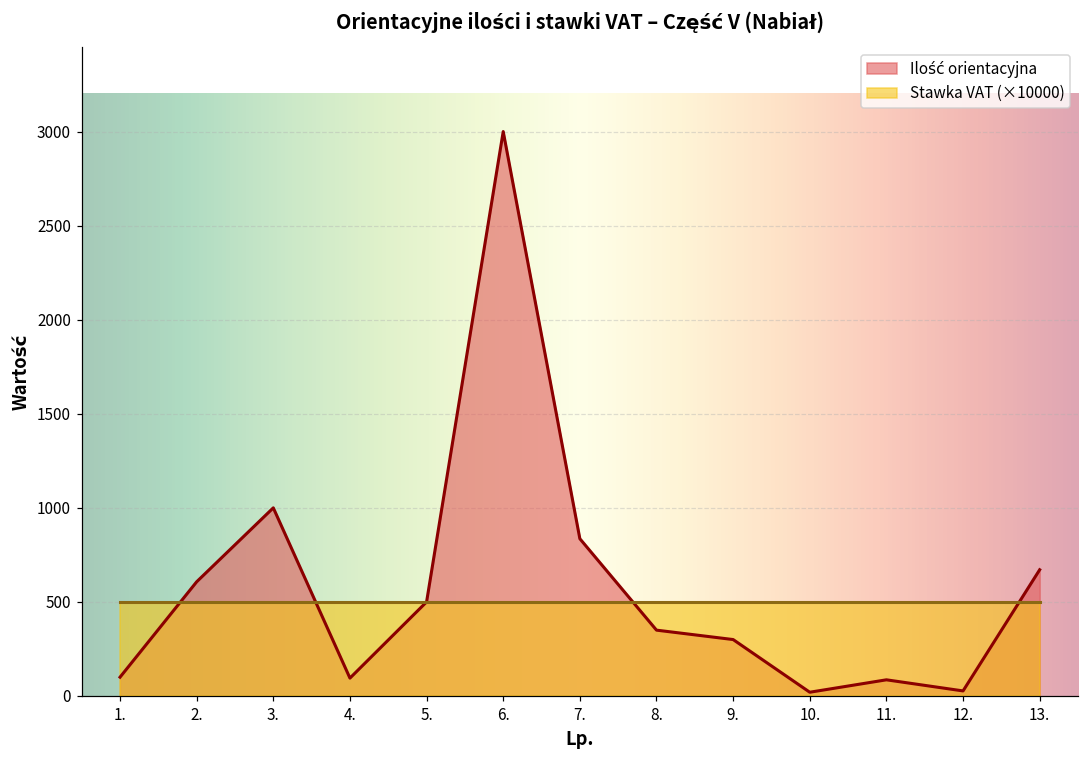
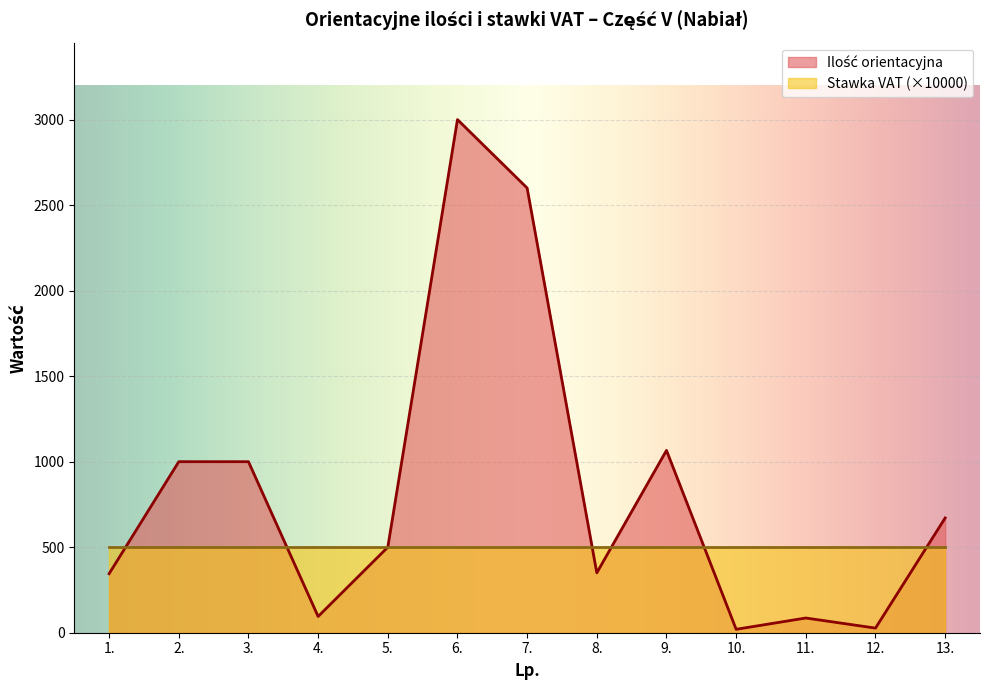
  {
    "Ilość orientacyjna": {
-     "1.": 100,
-     "2.": 610,
+     "1.": 350,
+     "2.": 1000,
      "3.": 1000,
      "4.": 100,
      "6.": 3000,
-     "7.": 840,
+     "7.": 2600,
      "8.": 350,
-     "9.": 300,
+     "9.": 1070,
      "10.": 20,
      "11.": 90,
      "12.": 30,
      "13.": 670
    },
    "Stawka VAT (×10000)": {
      "1.": 500,
      "2.": 500,
      "3.": 500,
      "4.": 500,
      "6.": 500,
      "7.": 500,
      "8.": 500,
      "9.": 500,
      "10.": 500,
      "11.": 500,
      "12.": 500,
      "13.": 500
    }
  }
